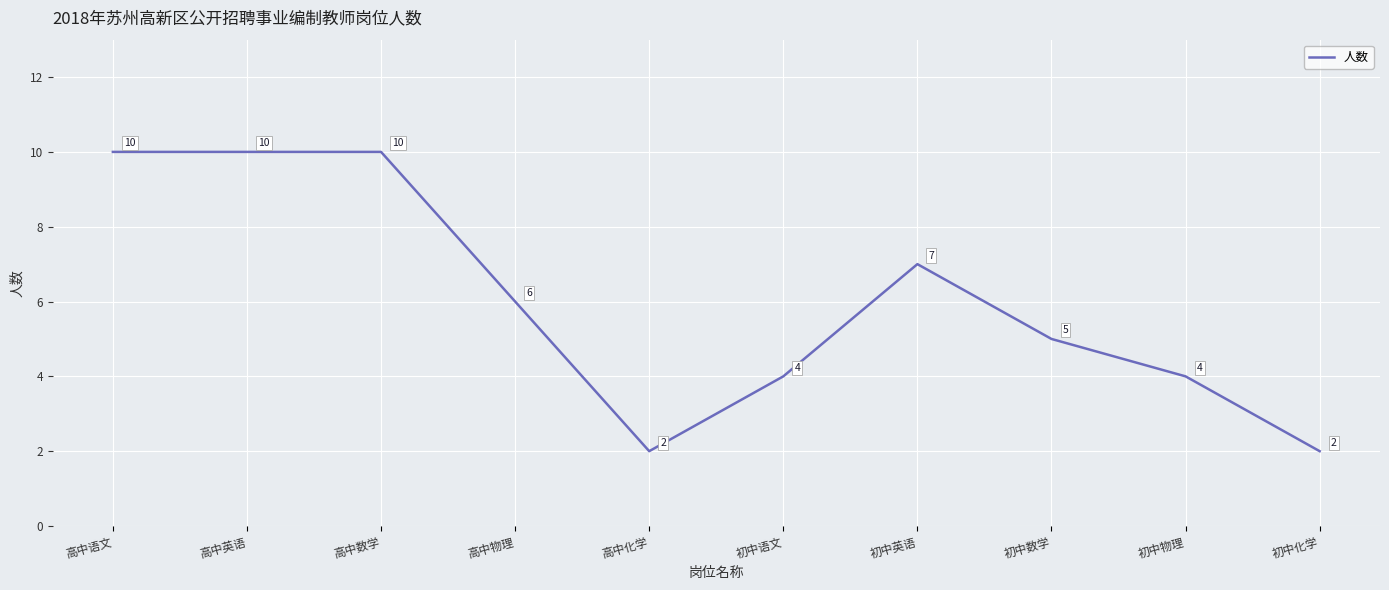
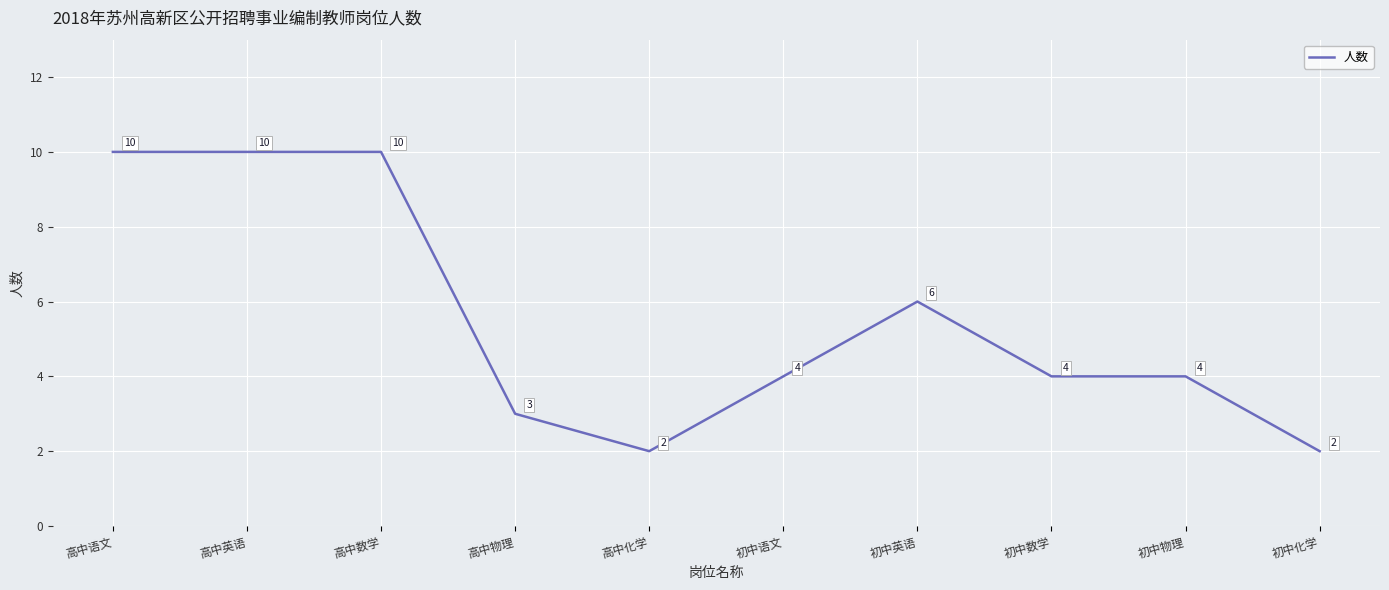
  {
-   "高中物理": 6,
-   "初中英语": 7,
-   "初中数学": 5
+   "高中物理": 3,
+   "初中英语": 6,
+   "初中数学": 4
  }
